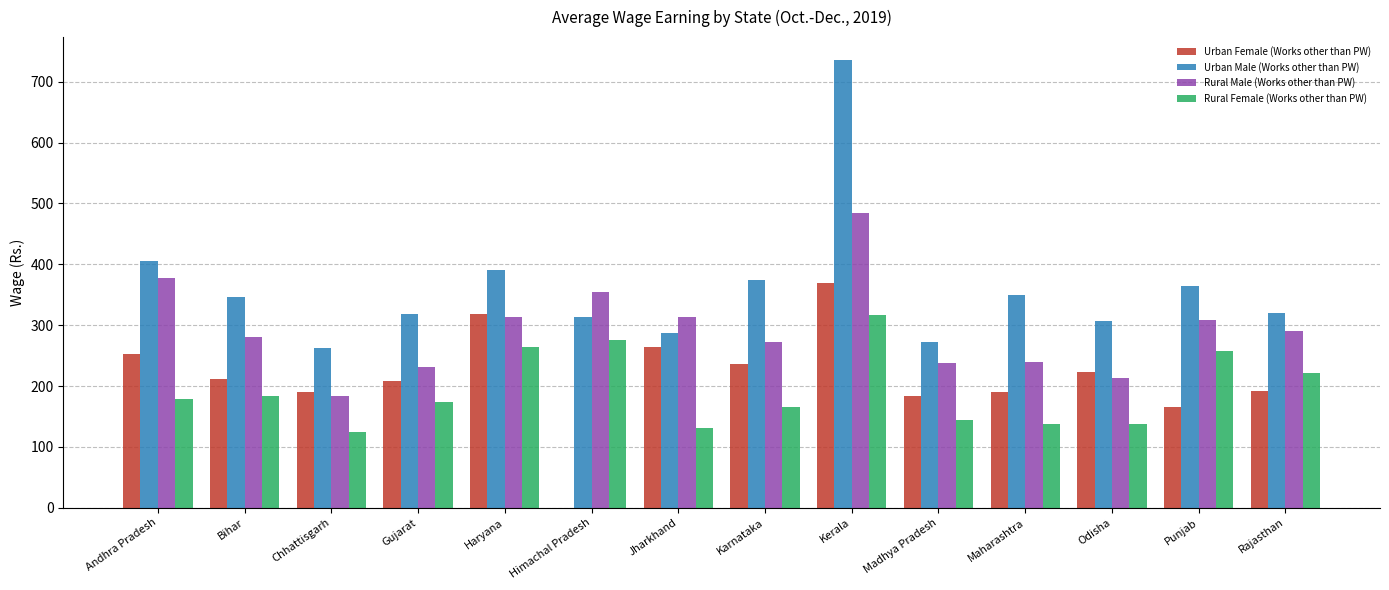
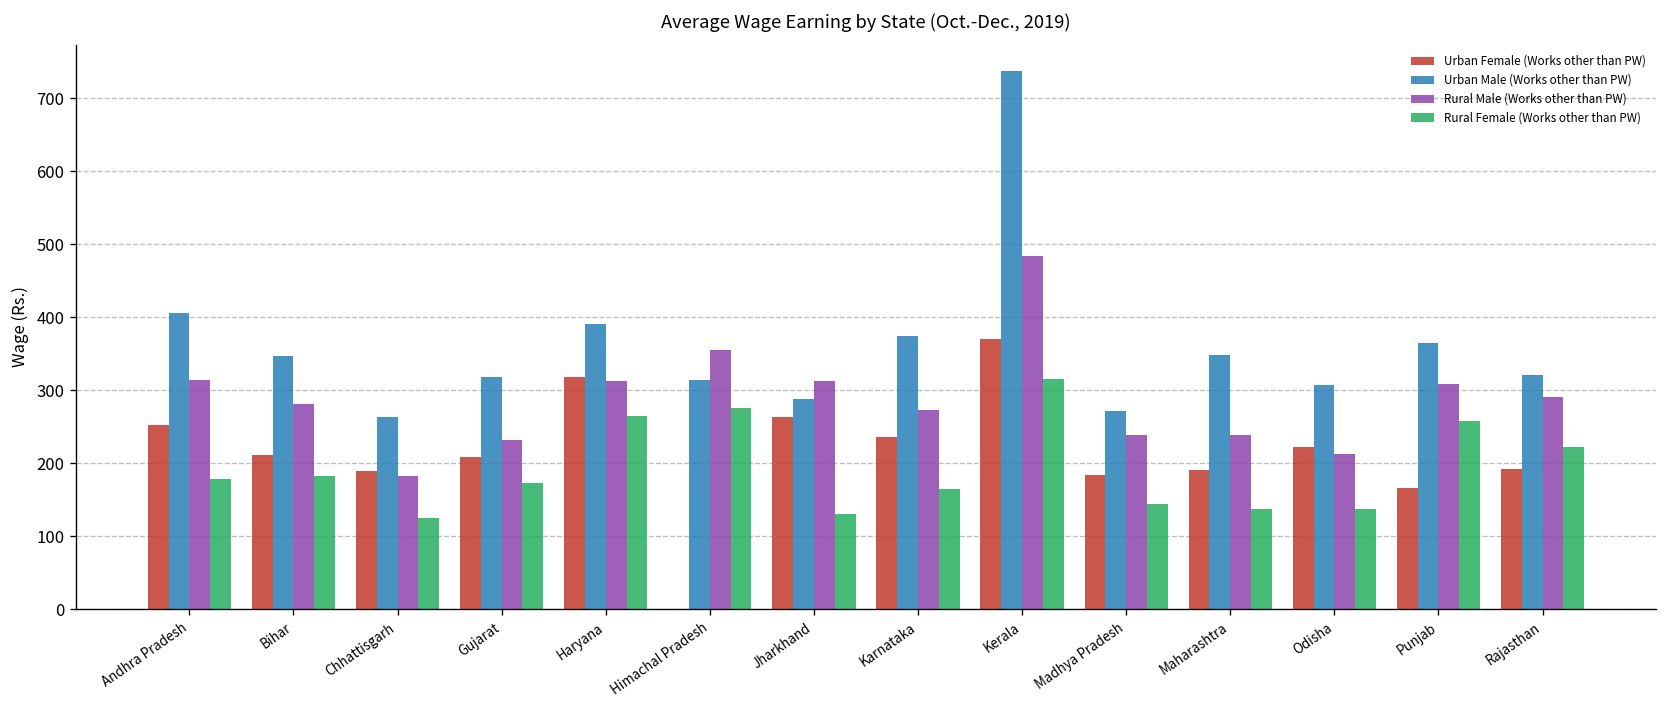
  {
    "Urban Female (Works other than PW)": {
      "Andhra Pradesh": 250,
      "Bihar": 210,
      "Chhattisgarh": 190,
      "Gujarat": 210,
      "Haryana": 320,
      "Himachal Pradesh": 0,
      "Jharkhand": 260,
      "Karnataka": 240,
      "Kerala": 370,
      "Madhya Pradesh": 180,
      "Maharashtra": 190,
      "Odisha": 220,
      "Punjab": 170,
      "Rajasthan": 190
    },
    "Urban Male (Works other than PW)": {
      "Andhra Pradesh": 410,
      "Bihar": 350,
      "Chhattisgarh": 260,
      "Gujarat": 320,
      "Haryana": 390,
      "Himachal Pradesh": 310,
      "Jharkhand": 290,
      "Karnataka": 370,
      "Kerala": 740,
      "Madhya Pradesh": 270,
      "Maharashtra": 350,
      "Odisha": 310,
      "Punjab": 360,
      "Rajasthan": 320
    },
    "Rural Male (Works other than PW)": {
-     "Andhra Pradesh": 380,
+     "Andhra Pradesh": 310,
      "Bihar": 280,
      "Chhattisgarh": 180,
      "Gujarat": 230,
      "Haryana": 310,
      "Himachal Pradesh": 360,
      "Jharkhand": 310,
      "Karnataka": 270,
      "Kerala": 480,
      "Madhya Pradesh": 240,
      "Maharashtra": 240,
      "Odisha": 210,
      "Punjab": 310,
      "Rajasthan": 290
    },
    "Rural Female (Works other than PW)": {
      "Andhra Pradesh": 180,
      "Bihar": 180,
      "Chhattisgarh": 130,
      "Gujarat": 170,
      "Haryana": 260,
      "Himachal Pradesh": 280,
      "Jharkhand": 130,
      "Karnataka": 170,
      "Kerala": 320,
      "Madhya Pradesh": 140,
      "Maharashtra": 140,
      "Odisha": 140,
      "Punjab": 260,
      "Rajasthan": 220
    }
  }
